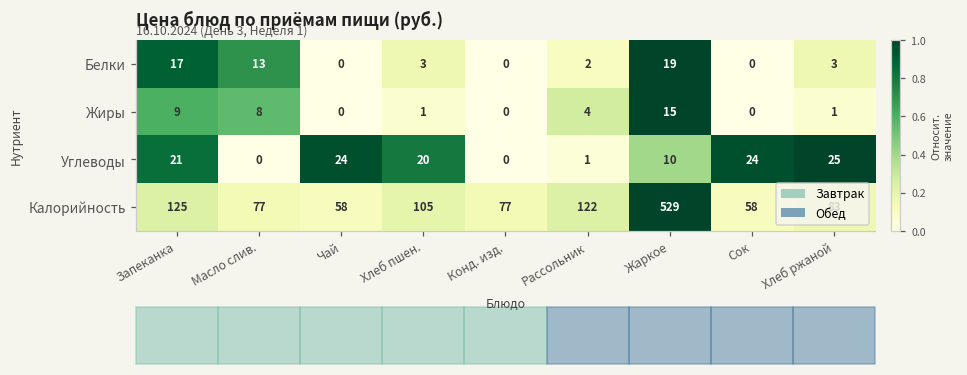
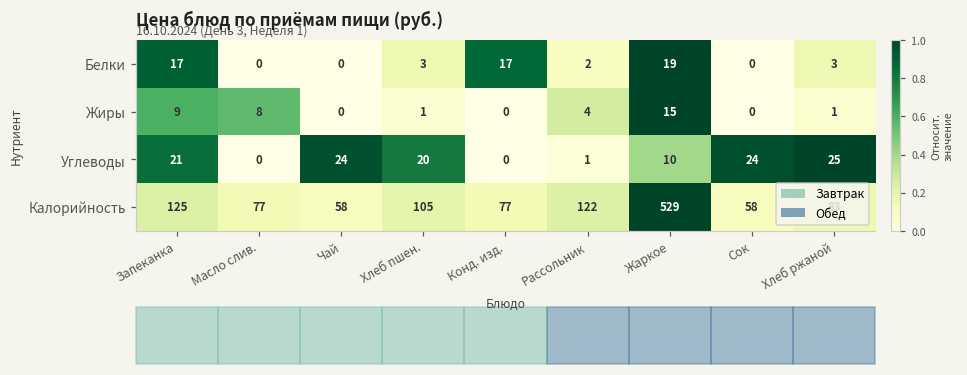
  {
    "Белки": {
      "Запеканка": 17,
-     "Масло слив.": 13,
+     "Масло слив.": 0,
      "Чай": 0,
      "Хлеб пшен.": 3,
-     "Конд. изд.": 0,
+     "Конд. изд.": 17,
      "Рассольник": 2,
      "Жаркое": 19,
      "Сок": 0,
      "Хлеб ржаной": 3
    },
    "Жиры": {
      "Запеканка": 9,
      "Масло слив.": 8,
      "Чай": 0,
      "Хлеб пшен.": 1,
      "Конд. изд.": 0,
      "Рассольник": 4,
      "Жаркое": 15,
      "Сок": 0,
      "Хлеб ржаной": 1
    },
    "Углеводы": {
      "Запеканка": 21,
      "Масло слив.": 0,
      "Чай": 24,
      "Хлеб пшен.": 20,
      "Конд. изд.": 0,
      "Рассольник": 1,
      "Жаркое": 10,
      "Сок": 24,
      "Хлеб ржаной": 25
    },
    "Калорийность": {
      "Запеканка": 125,
      "Масло слив.": 77,
      "Чай": 58,
      "Хлеб пшен.": 105,
      "Конд. изд.": 77,
      "Рассольник": 122,
      "Жаркое": 529,
      "Сок": 58
    }
  }
